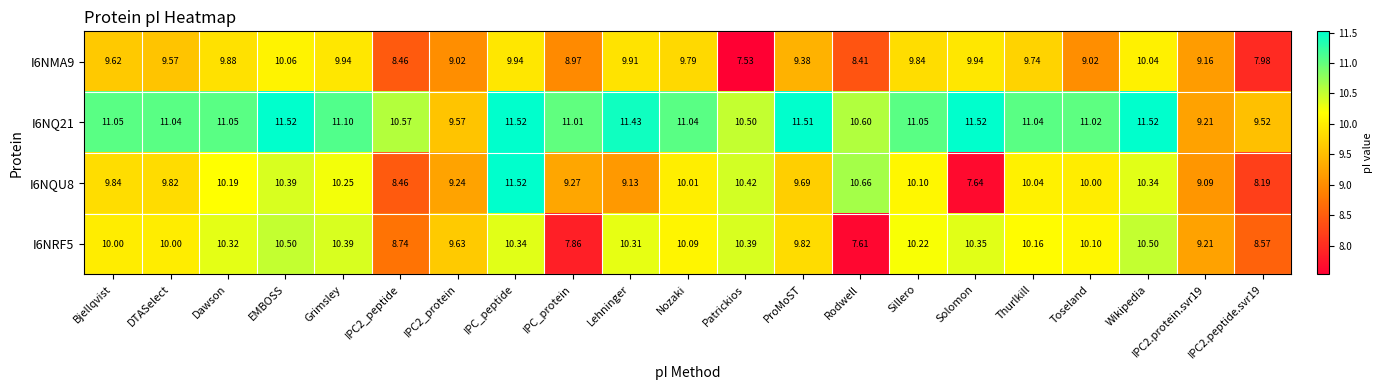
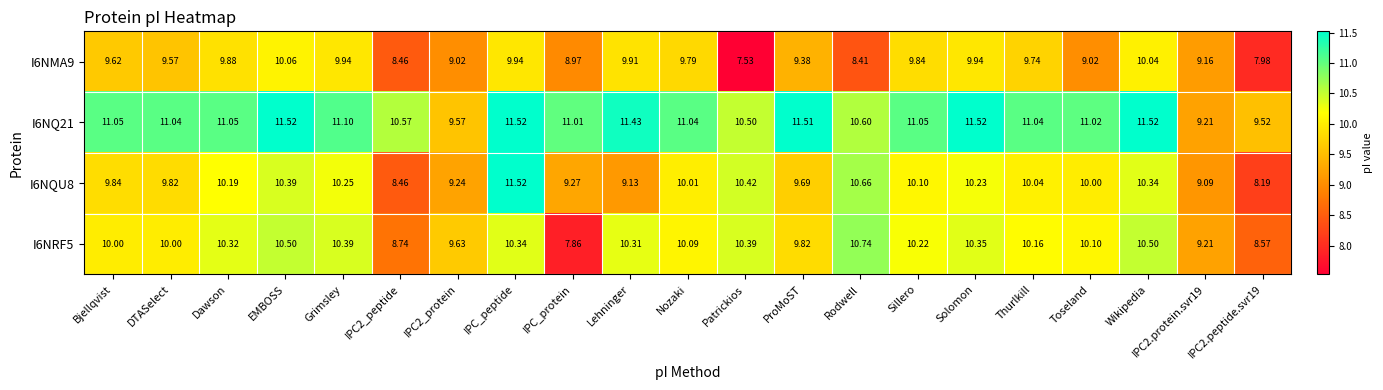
  {
    "I6NMA9": {
      "Bjellqvist": 9.62,
      "DTASelect": 9.57,
      "Dawson": 9.88,
      "EMBOSS": 10.06,
      "Grimsley": 9.94,
      "IPC2_peptide": 8.46,
      "IPC2_protein": 9.02,
      "IPC_peptide": 9.94,
      "IPC_protein": 8.97,
      "Lehninger": 9.91,
      "Nozaki": 9.79,
      "Patrickios": 7.53,
      "ProMoST": 9.38,
      "Rodwell": 8.41,
      "Sillero": 9.84,
      "Solomon": 9.94,
      "Thurlkill": 9.74,
      "Toseland": 9.02,
      "Wikipedia": 10.04,
      "IPC2.protein.svr19": 9.16,
      "IPC2.peptide.svr19": 7.98
    },
    "I6NQ21": {
      "Bjellqvist": 11.05,
      "DTASelect": 11.04,
      "Dawson": 11.05,
      "EMBOSS": 11.52,
      "Grimsley": 11.10,
      "IPC2_peptide": 10.57,
      "IPC2_protein": 9.57,
      "IPC_peptide": 11.52,
      "IPC_protein": 11.01,
      "Lehninger": 11.43,
      "Nozaki": 11.04,
      "Patrickios": 10.50,
      "ProMoST": 11.51,
      "Rodwell": 10.60,
      "Sillero": 11.05,
      "Solomon": 11.52,
      "Thurlkill": 11.04,
      "Toseland": 11.02,
      "Wikipedia": 11.52,
      "IPC2.protein.svr19": 9.21,
      "IPC2.peptide.svr19": 9.52
    },
    "I6NQU8": {
      "Bjellqvist": 9.84,
      "DTASelect": 9.82,
      "Dawson": 10.19,
      "EMBOSS": 10.39,
      "Grimsley": 10.25,
      "IPC2_peptide": 8.46,
      "IPC2_protein": 9.24,
      "IPC_peptide": 11.52,
      "IPC_protein": 9.27,
      "Lehninger": 9.13,
      "Nozaki": 10.01,
      "Patrickios": 10.42,
      "ProMoST": 9.69,
      "Rodwell": 10.66,
      "Sillero": 10.10,
-     "Solomon": 7.64,
+     "Solomon": 10.23,
      "Thurlkill": 10.04,
      "Toseland": 10.00,
      "Wikipedia": 10.34,
      "IPC2.protein.svr19": 9.09,
      "IPC2.peptide.svr19": 8.19
    },
    "I6NRF5": {
      "Bjellqvist": 10.00,
      "DTASelect": 10.00,
      "Dawson": 10.32,
      "EMBOSS": 10.50,
      "Grimsley": 10.39,
      "IPC2_peptide": 8.74,
      "IPC2_protein": 9.63,
      "IPC_peptide": 10.34,
      "IPC_protein": 7.86,
      "Lehninger": 10.31,
      "Nozaki": 10.09,
      "Patrickios": 10.39,
      "ProMoST": 9.82,
-     "Rodwell": 7.61,
+     "Rodwell": 10.74,
      "Sillero": 10.22,
      "Solomon": 10.35,
      "Thurlkill": 10.16,
      "Toseland": 10.10,
      "Wikipedia": 10.50,
      "IPC2.protein.svr19": 9.21,
      "IPC2.peptide.svr19": 8.57
    }
  }
